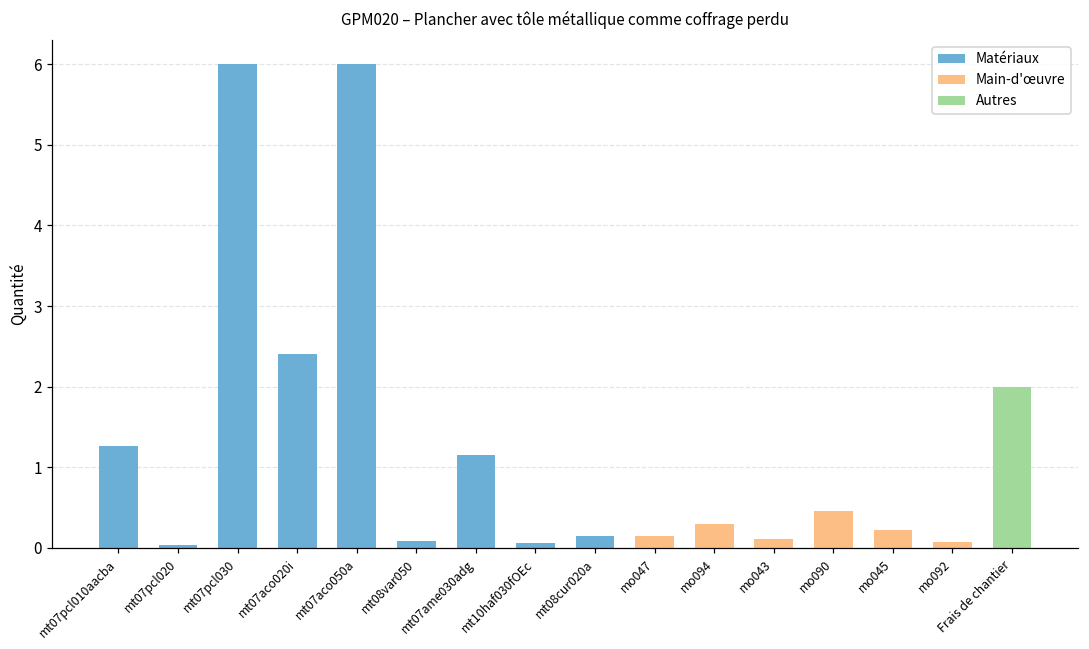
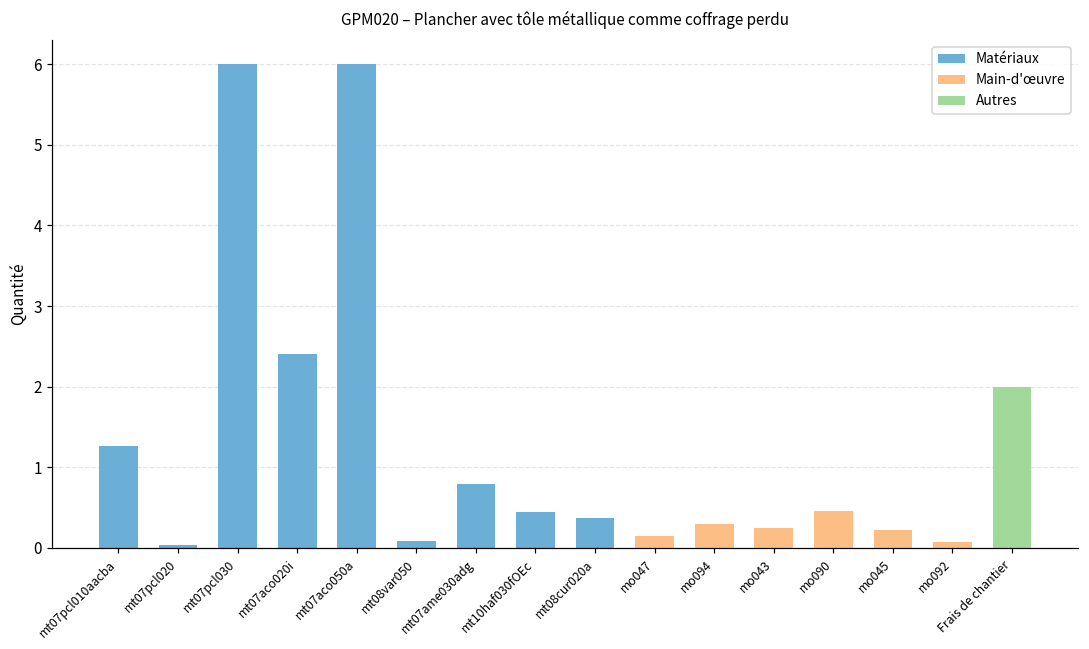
  {
    "mt07pcl010aacba": 1.3,
    "mt07pcl020": 0.0,
    "mt07pcl030": 6.0,
    "mt07aco020i": 2.4,
    "mt07aco050a": 6.0,
    "mt08var050": 0.1,
-   "mt07ame030adg": 1.2,
-   "mt10haf030fOEc": 0.1,
-   "mt08cur020a": 0.2,
+   "mt07ame030adg": 0.8,
+   "mt10haf030fOEc": 0.4,
+   "mt08cur020a": 0.4,
    "mo047": 0.1,
    "mo094": 0.3,
-   "mo043": 0.1,
+   "mo043": 0.2,
    "mo090": 0.5,
    "mo045": 0.2,
    "mo092": 0.1,
    "Frais de chantier": 2.0
  }
